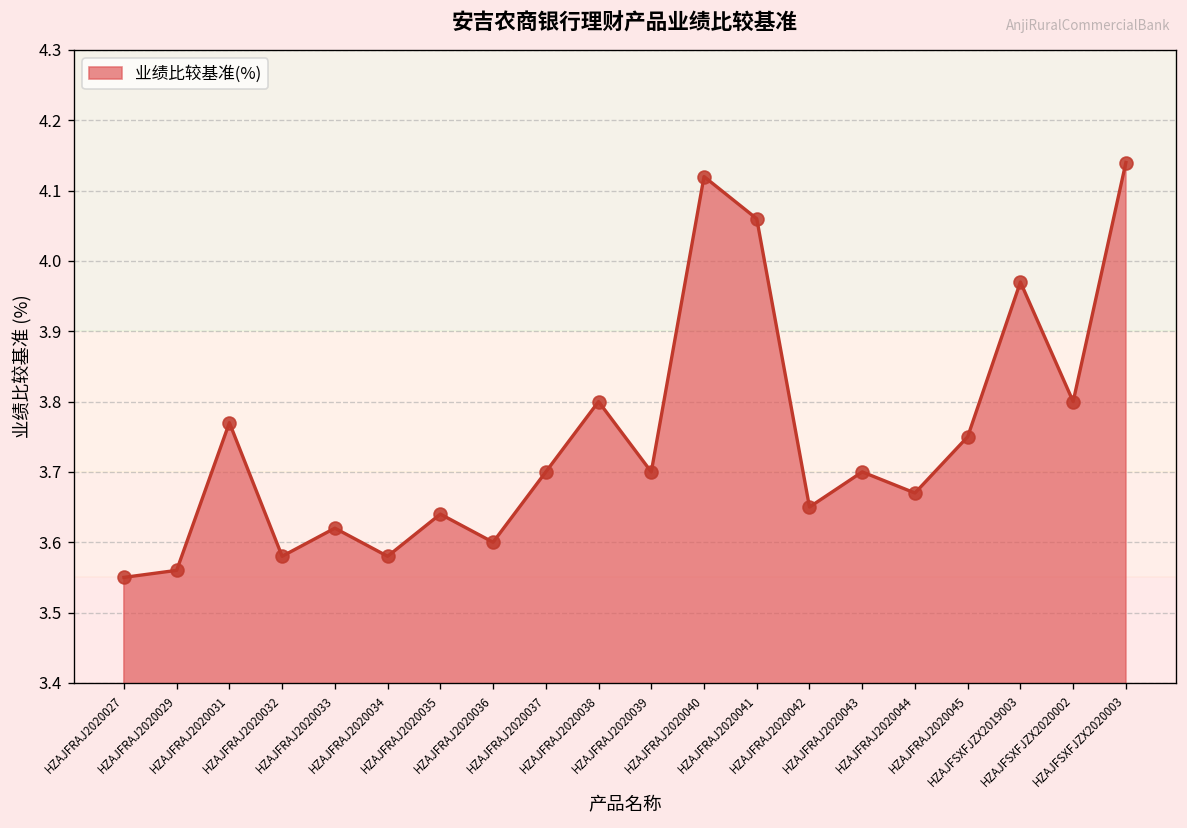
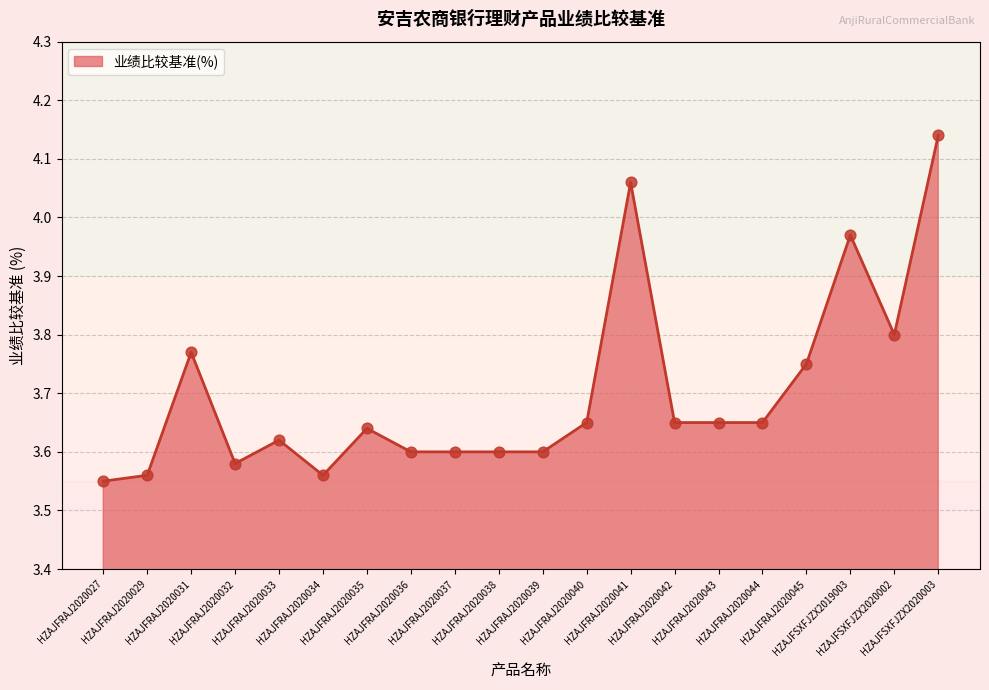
  {
    "HZAJFRAJ2020027": 3.55,
    "HZAJFRAJ2020029": 3.56,
    "HZAJFRAJ2020031": 3.77,
    "HZAJFRAJ2020032": 3.58,
    "HZAJFRAJ2020033": 3.62,
-   "HZAJFRAJ2020034": 3.58,
+   "HZAJFRAJ2020034": 3.56,
    "HZAJFRAJ2020035": 3.64,
    "HZAJFRAJ2020036": 3.60,
-   "HZAJFRAJ2020037": 3.7,
-   "HZAJFRAJ2020038": 3.8,
-   "HZAJFRAJ2020039": 3.7,
-   "HZAJFRAJ2020040": 4.12,
+   "HZAJFRAJ2020037": 3.6,
+   "HZAJFRAJ2020038": 3.6,
+   "HZAJFRAJ2020039": 3.6,
+   "HZAJFRAJ2020040": 3.65,
    "HZAJFRAJ2020041": 4.06,
    "HZAJFRAJ2020042": 3.65,
-   "HZAJFRAJ2020043": 3.70,
-   "HZAJFRAJ2020044": 3.67,
+   "HZAJFRAJ2020043": 3.65,
+   "HZAJFRAJ2020044": 3.65,
    "HZAJFRAJ2020045": 3.75,
    "HZAJFSXFJZX2019003": 3.97,
    "HZAJFSXFJZX2020002": 3.80,
    "HZAJFSXFJZX2020003": 4.14
  }
